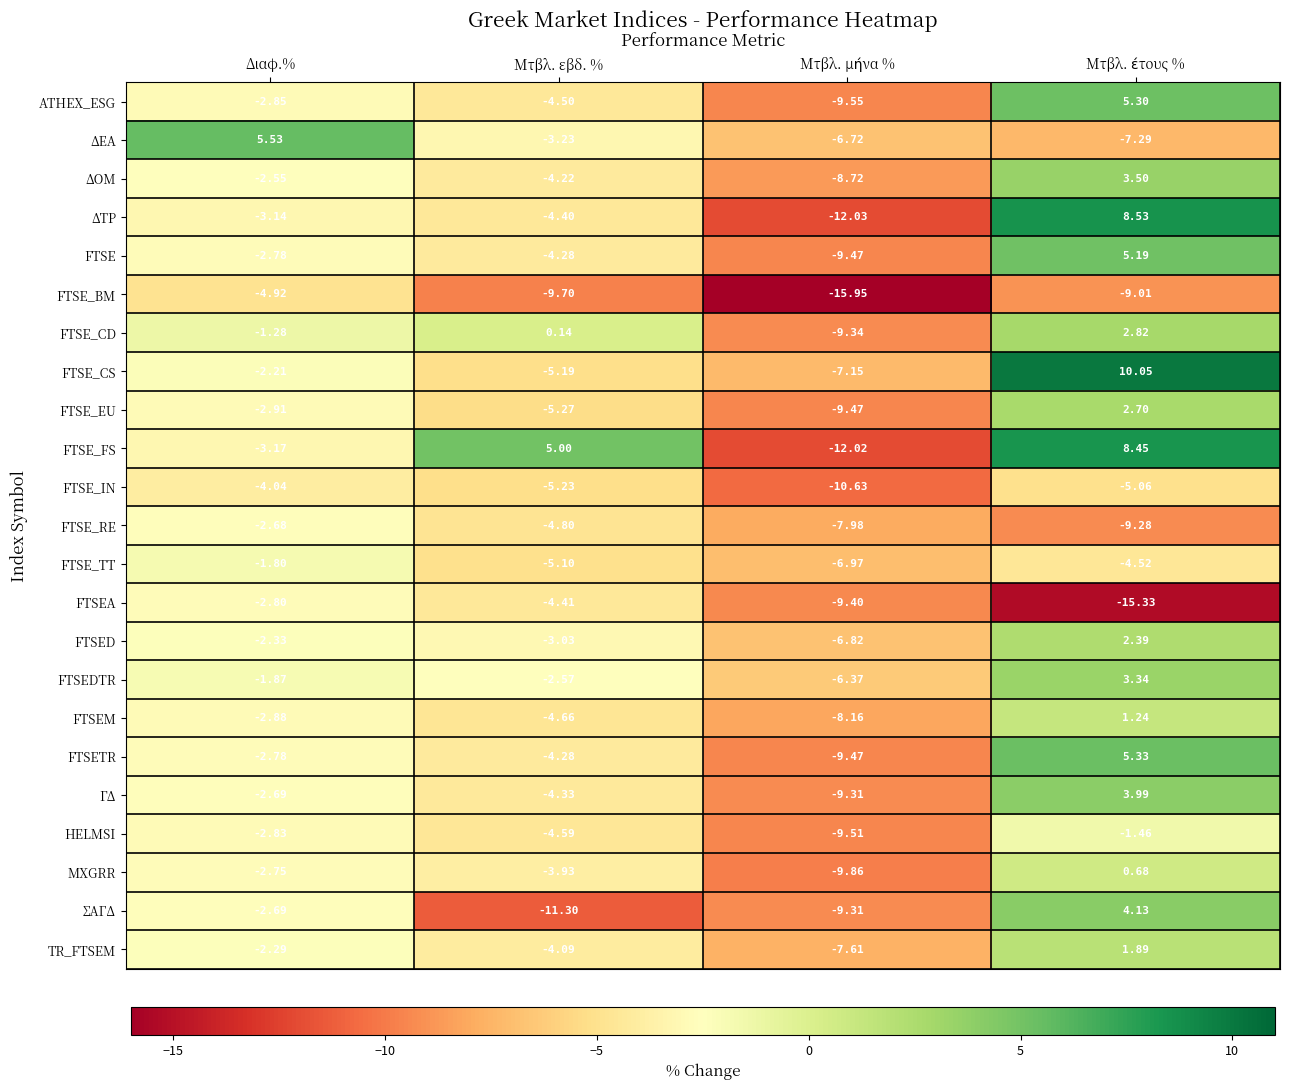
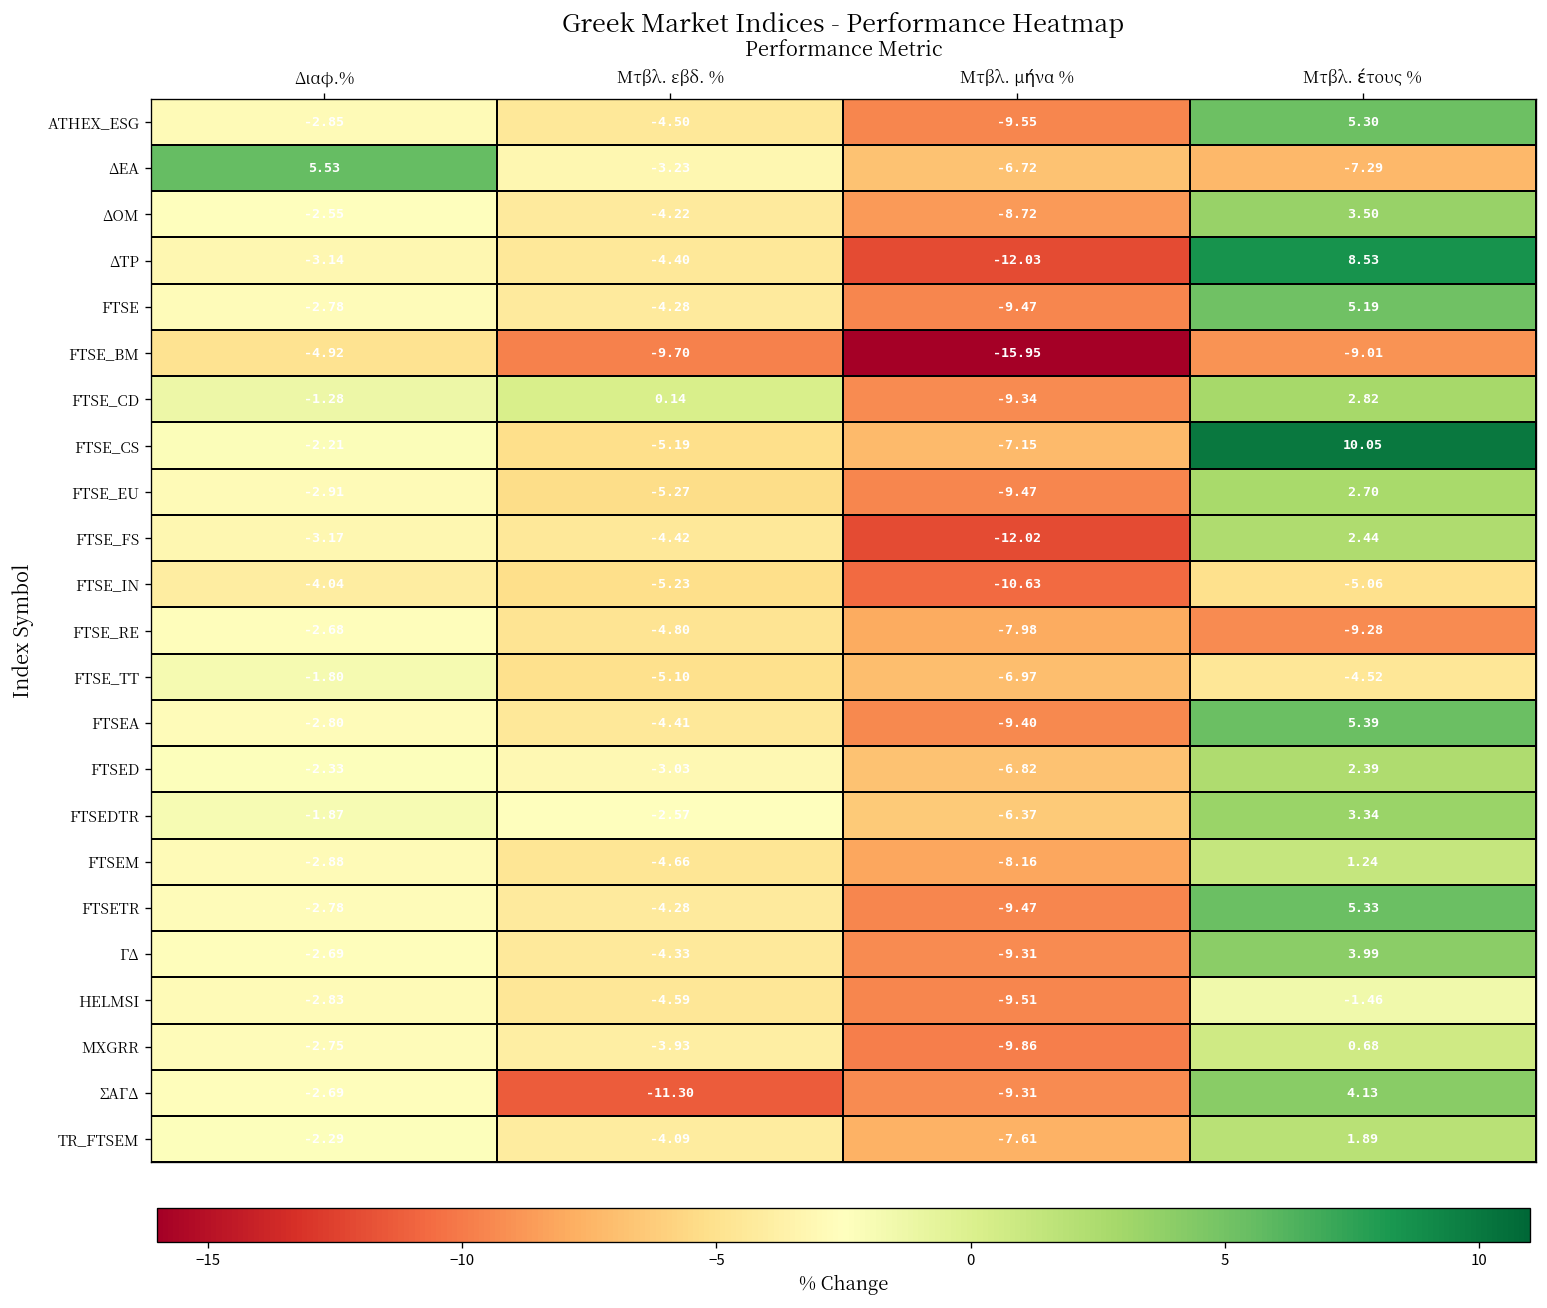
  {
    "ATHEX_ESG": {
      "Διαφ.%": -2.85,
      "Μτβλ. εβδ. %": -4.50,
      "Μτβλ. μήνα %": -9.55,
      "Μτβλ. έτους %": 5.30
    },
    "ΔΕΑ": {
      "Διαφ.%": 5.53,
      "Μτβλ. εβδ. %": -3.23,
      "Μτβλ. μήνα %": -6.72,
      "Μτβλ. έτους %": -7.29
    },
    "ΔΟΜ": {
      "Διαφ.%": -2.55,
      "Μτβλ. εβδ. %": -4.22,
      "Μτβλ. μήνα %": -8.72,
      "Μτβλ. έτους %": 3.50
    },
    "ΔΤΡ": {
      "Διαφ.%": -3.14,
      "Μτβλ. εβδ. %": -4.40,
      "Μτβλ. μήνα %": -12.03,
      "Μτβλ. έτους %": 8.53
    },
    "FTSE": {
      "Διαφ.%": -2.78,
      "Μτβλ. εβδ. %": -4.28,
      "Μτβλ. μήνα %": -9.47,
      "Μτβλ. έτους %": 5.19
    },
    "FTSE_BM": {
      "Διαφ.%": -4.92,
      "Μτβλ. εβδ. %": -9.70,
      "Μτβλ. μήνα %": -15.95,
      "Μτβλ. έτους %": -9.01
    },
    "FTSE_CD": {
      "Διαφ.%": -1.28,
      "Μτβλ. εβδ. %": 0.14,
      "Μτβλ. μήνα %": -9.34,
      "Μτβλ. έτους %": 2.82
    },
    "FTSE_CS": {
      "Διαφ.%": -2.21,
      "Μτβλ. εβδ. %": -5.19,
      "Μτβλ. μήνα %": -7.15,
      "Μτβλ. έτους %": 10.05
    },
    "FTSE_EU": {
      "Διαφ.%": -2.91,
      "Μτβλ. εβδ. %": -5.27,
      "Μτβλ. μήνα %": -9.47,
      "Μτβλ. έτους %": 2.70
    },
    "FTSE_FS": {
      "Διαφ.%": -3.17,
-     "Μτβλ. εβδ. %": 5.00,
+     "Μτβλ. εβδ. %": -4.42,
      "Μτβλ. μήνα %": -12.02,
-     "Μτβλ. έτους %": 8.45
+     "Μτβλ. έτους %": 2.44
    },
    "FTSE_IN": {
      "Διαφ.%": -4.04,
      "Μτβλ. εβδ. %": -5.23,
      "Μτβλ. μήνα %": -10.63,
      "Μτβλ. έτους %": -5.06
    },
    "FTSE_RE": {
      "Διαφ.%": -2.68,
      "Μτβλ. εβδ. %": -4.80,
      "Μτβλ. μήνα %": -7.98,
      "Μτβλ. έτους %": -9.28
    },
    "FTSE_TT": {
      "Διαφ.%": -1.80,
      "Μτβλ. εβδ. %": -5.10,
      "Μτβλ. μήνα %": -6.97,
      "Μτβλ. έτους %": -4.52
    },
    "FTSEA": {
      "Διαφ.%": -2.80,
      "Μτβλ. εβδ. %": -4.41,
      "Μτβλ. μήνα %": -9.40,
-     "Μτβλ. έτους %": -15.33
+     "Μτβλ. έτους %": 5.39
    },
    "FTSED": {
      "Διαφ.%": -2.33,
      "Μτβλ. εβδ. %": -3.03,
      "Μτβλ. μήνα %": -6.82,
      "Μτβλ. έτους %": 2.39
    },
    "FTSEDTR": {
      "Διαφ.%": -1.87,
      "Μτβλ. εβδ. %": -2.57,
      "Μτβλ. μήνα %": -6.37,
      "Μτβλ. έτους %": 3.34
    },
    "FTSEM": {
      "Διαφ.%": -2.88,
      "Μτβλ. εβδ. %": -4.66,
      "Μτβλ. μήνα %": -8.16,
      "Μτβλ. έτους %": 1.24
    },
    "FTSETR": {
      "Διαφ.%": -2.78,
      "Μτβλ. εβδ. %": -4.28,
      "Μτβλ. μήνα %": -9.47,
      "Μτβλ. έτους %": 5.33
    },
    "ΓΔ": {
      "Διαφ.%": -2.69,
      "Μτβλ. εβδ. %": -4.33,
      "Μτβλ. μήνα %": -9.31,
      "Μτβλ. έτους %": 3.99
    },
    "HELMSI": {
      "Διαφ.%": -2.83,
      "Μτβλ. εβδ. %": -4.59,
      "Μτβλ. μήνα %": -9.51,
      "Μτβλ. έτους %": -1.46
    },
    "MXGRR": {
      "Διαφ.%": -2.75,
      "Μτβλ. εβδ. %": -3.93,
      "Μτβλ. μήνα %": -9.86,
      "Μτβλ. έτους %": 0.68
    },
    "ΣΑΓΔ": {
      "Διαφ.%": -2.69,
      "Μτβλ. εβδ. %": -11.30,
      "Μτβλ. μήνα %": -9.31,
      "Μτβλ. έτους %": 4.13
    },
    "TR_FTSEM": {
      "Διαφ.%": -2.29,
      "Μτβλ. εβδ. %": -4.09,
      "Μτβλ. μήνα %": -7.61,
      "Μτβλ. έτους %": 1.89
    }
  }
